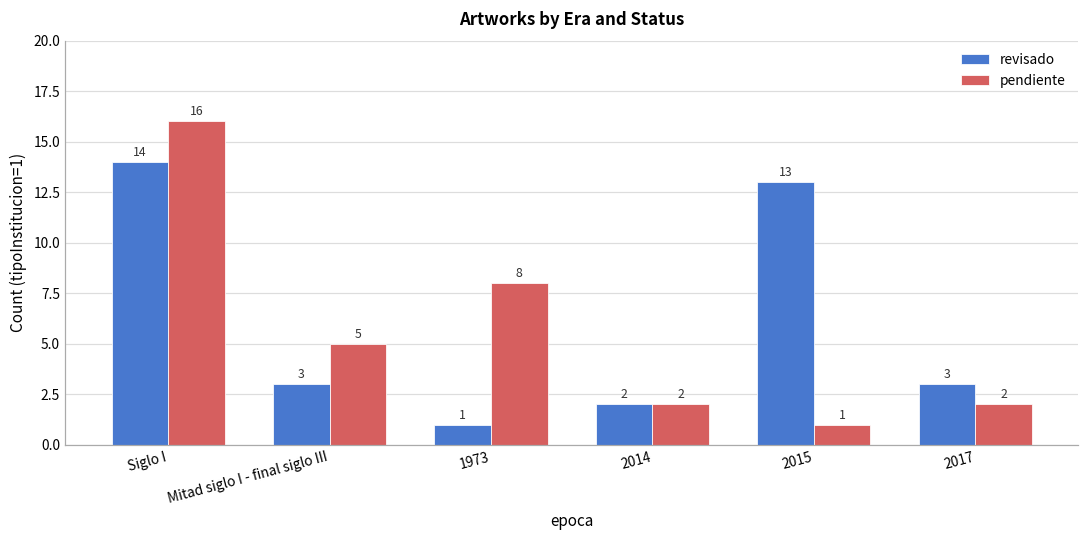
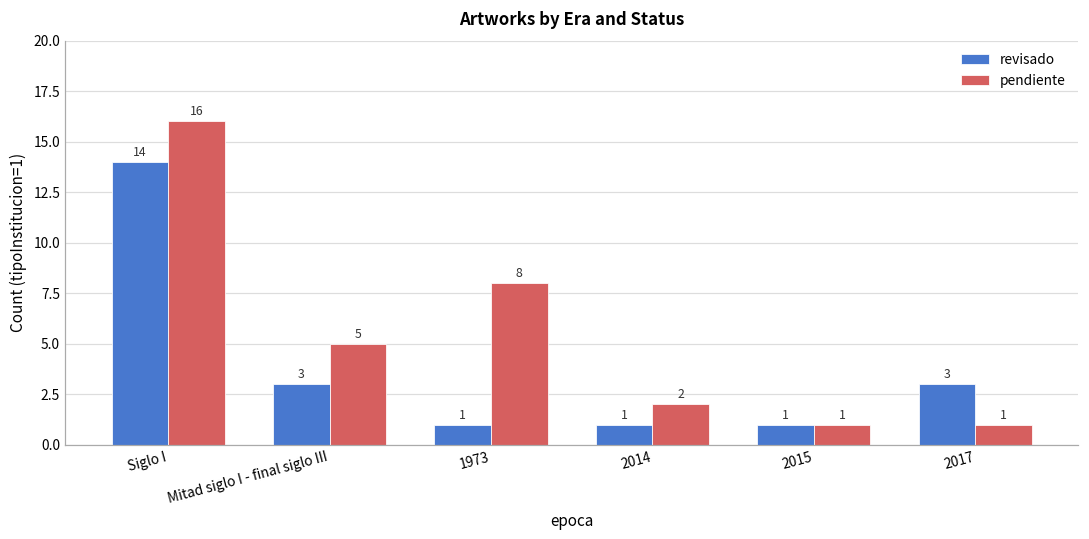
  {
    "revisado": {
      "Siglo I": 14,
      "Mitad siglo I - final siglo III": 3,
      "1973": 1,
-     "2014": 2,
-     "2015": 13,
+     "2014": 1,
+     "2015": 1,
      "2017": 3
    },
    "pendiente": {
      "Siglo I": 16,
      "Mitad siglo I - final siglo III": 5,
      "1973": 8,
      "2014": 2,
      "2015": 1,
-     "2017": 2
+     "2017": 1
    }
  }
